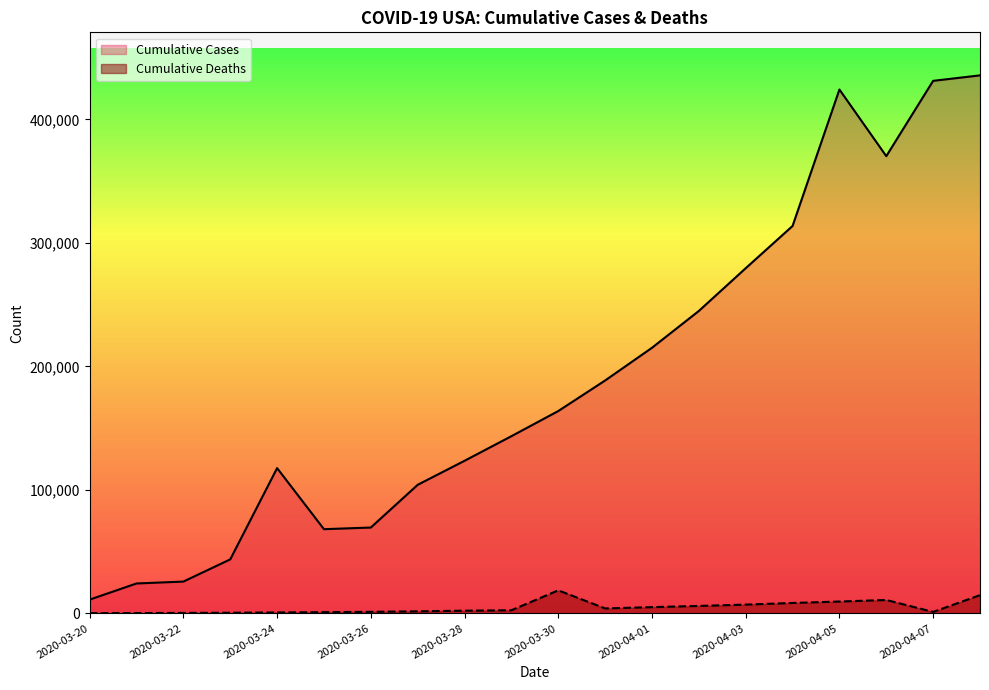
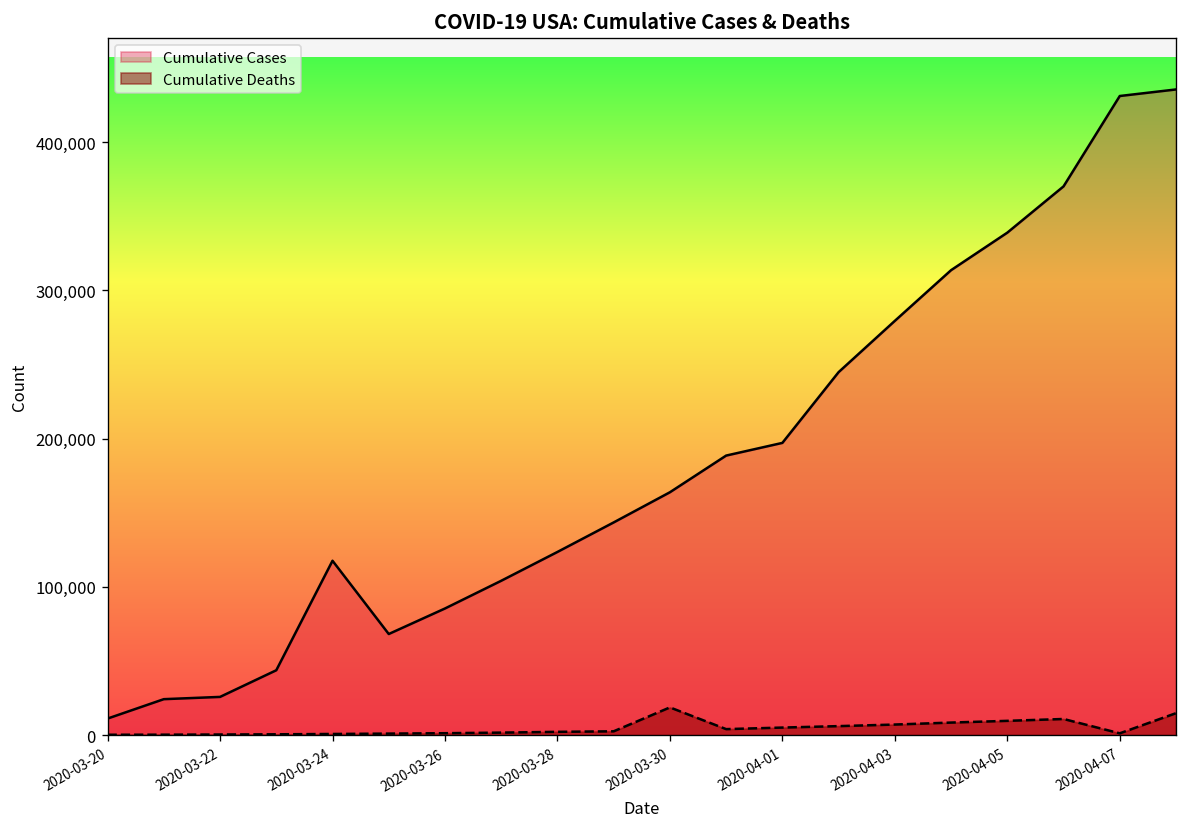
  {
    "Cumulative Cases": {
      "2020-03-20": "11,000",
      "2020-03-22": "26,000",
      "2020-03-24": "118,000",
-     "2020-03-26": "70,000",
+     "2020-03-26": "85,000",
      "2020-03-28": "124,000",
      "2020-03-30": "164,000",
-     "2020-04-01": "215,000",
+     "2020-04-01": "197,000",
      "2020-04-03": "279,000",
-     "2020-04-05": "424,000",
+     "2020-04-05": "339,000",
      "2020-04-07": "431,000"
    },
    "Cumulative Deaths": {
      "2020-03-20": "0",
      "2020-03-22": "0",
      "2020-03-24": "1,000",
      "2020-03-26": "1,000",
      "2020-03-28": "2,000",
      "2020-03-30": "19,000",
      "2020-04-01": "5,000",
      "2020-04-03": "7,000",
      "2020-04-05": "10,000",
      "2020-04-07": "1,000"
    }
  }
